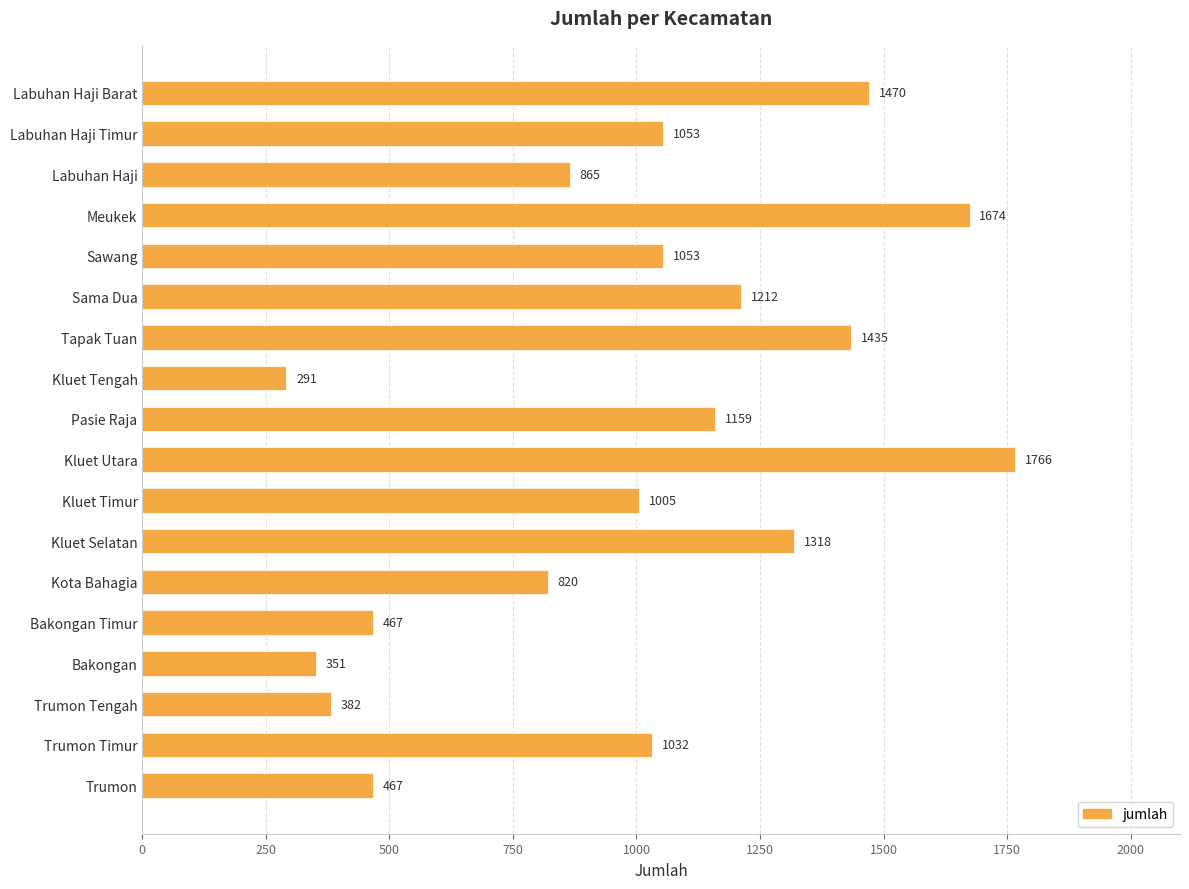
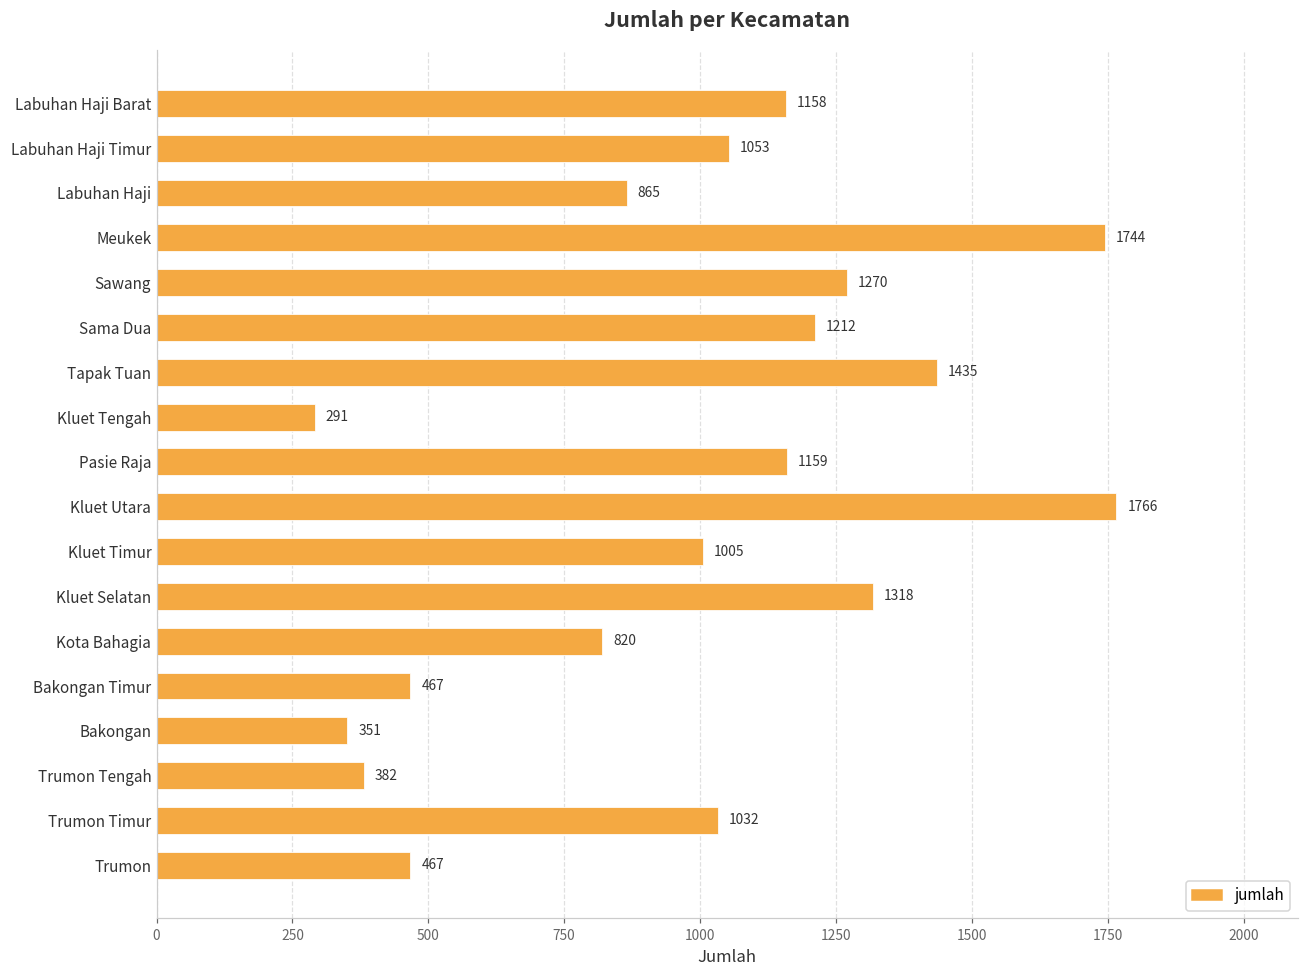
  {
-   "Labuhan Haji Barat": 1470,
+   "Labuhan Haji Barat": 1158,
    "Labuhan Haji Timur": 1053,
    "Labuhan Haji": 865,
-   "Meukek": 1674,
-   "Sawang": 1053,
+   "Meukek": 1744,
+   "Sawang": 1270,
    "Sama Dua": 1212,
    "Tapak Tuan": 1435,
    "Kluet Tengah": 291,
    "Pasie Raja": 1159,
    "Kluet Utara": 1766,
    "Kluet Timur": 1005,
    "Kluet Selatan": 1318,
    "Kota Bahagia": 820,
    "Bakongan Timur": 467,
    "Bakongan": 351,
    "Trumon Tengah": 382,
    "Trumon Timur": 1032,
    "Trumon": 467
  }
